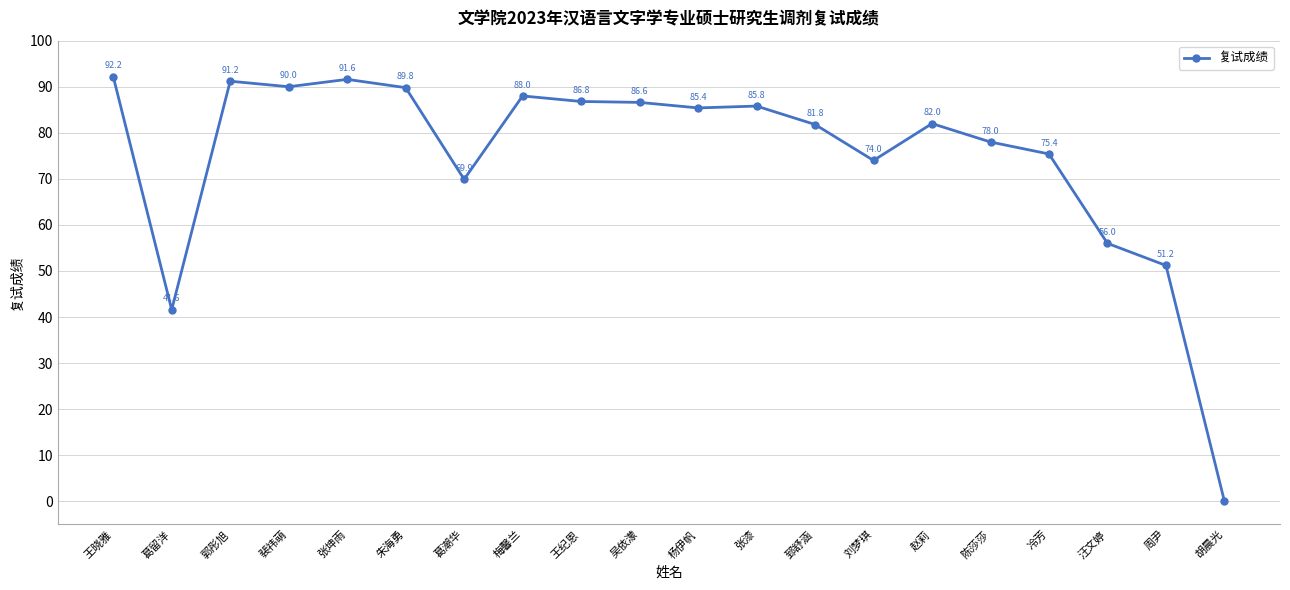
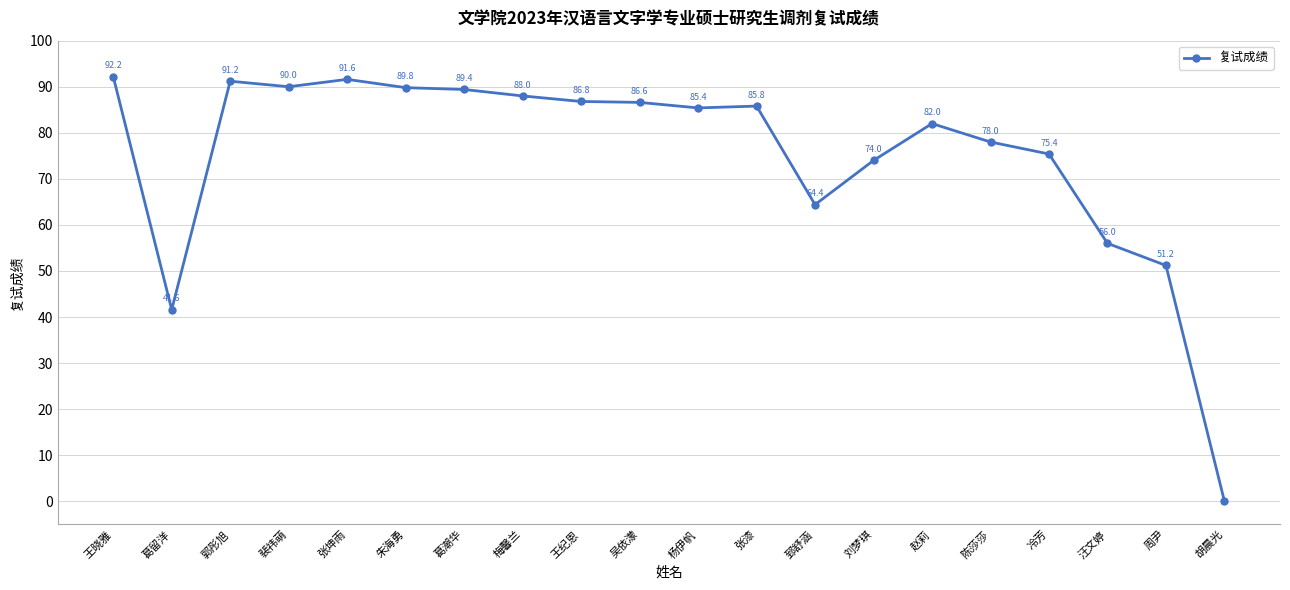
  {
    "王晓雅": 92.2,
    "葛留洋": 41.6,
    "郭彤旭": 91.2,
    "裴祎萌": 90.0,
    "张坤雨": 91.6,
    "朱海勇": 89.8,
-   "葛潮华": 69.9,
+   "葛潮华": 89.4,
    "梅馨兰": 88.0,
    "王纪恩": 86.8,
    "吴依濛": 86.6,
    "杨伊帆": 85.4,
    "张漆": 85.8,
-   "郅舒涵": 81.8,
+   "郅舒涵": 64.4,
    "刘梦琪": 74.0,
    "赵莉": 82.0,
    "陈莎莎": 78.0,
    "冷芳": 75.4,
    "汪文婷": 56.0,
    "周尹": 51.2
  }
